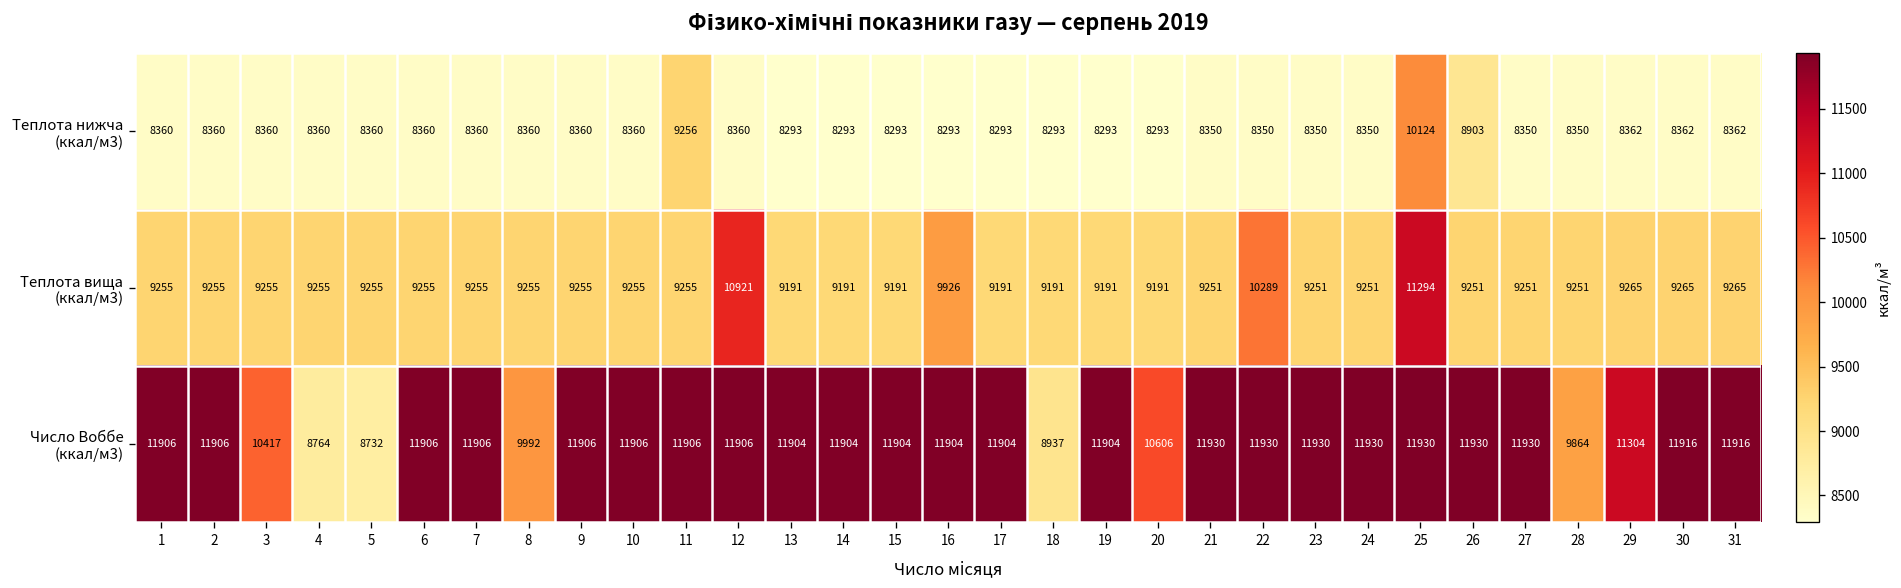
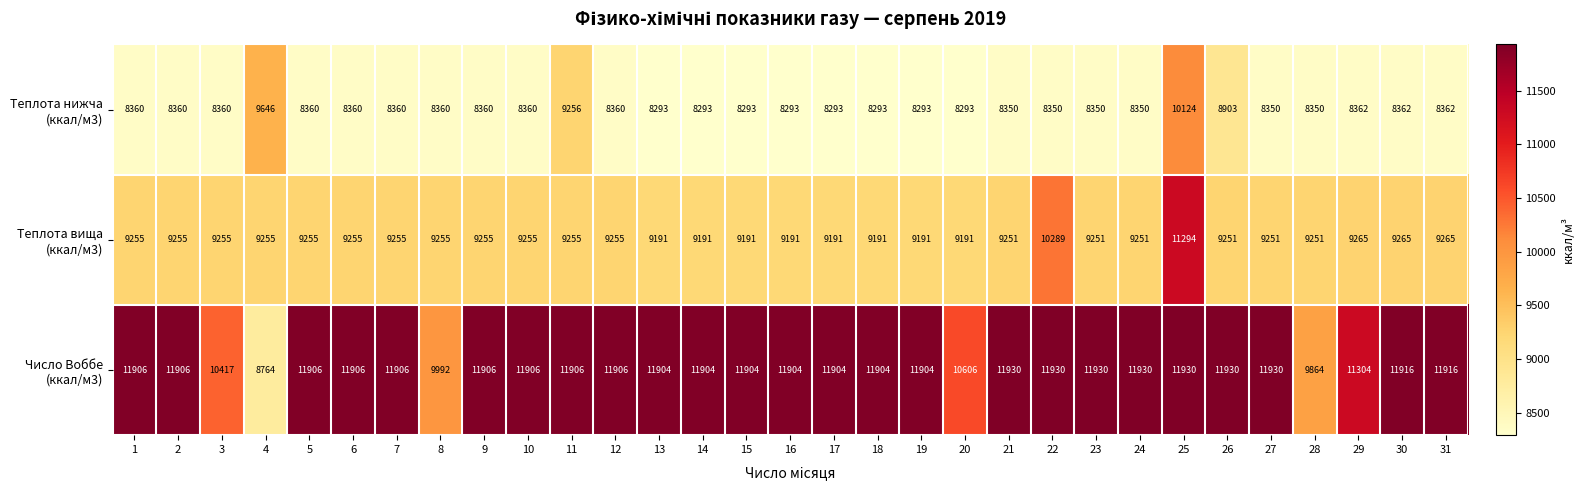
  {
    "Теплота нижча (ккал/м3)": {
      "1": 8360,
      "2": 8360,
      "3": 8360,
-     "4": 8360,
+     "4": 9646,
      "5": 8360,
      "6": 8360,
      "7": 8360,
      "8": 8360,
      "9": 8360,
      "10": 8360,
      "11": 9256,
      "12": 8360,
      "13": 8293,
      "14": 8293,
      "15": 8293,
      "16": 8293,
      "17": 8293,
      "18": 8293,
      "19": 8293,
      "20": 8293,
      "21": 8350,
      "22": 8350,
      "23": 8350,
      "24": 8350,
      "25": 10124,
      "26": 8903,
      "27": 8350,
      "28": 8350,
      "29": 8362,
      "30": 8362,
      "31": 8362
    },
    "Теплота вища (ккал/м3)": {
      "1": 9255,
      "2": 9255,
      "3": 9255,
      "4": 9255,
      "5": 9255,
      "6": 9255,
      "7": 9255,
      "8": 9255,
      "9": 9255,
      "10": 9255,
      "11": 9255,
-     "12": 10921,
+     "12": 9255,
      "13": 9191,
      "14": 9191,
      "15": 9191,
-     "16": 9926,
+     "16": 9191,
      "17": 9191,
      "18": 9191,
      "19": 9191,
      "20": 9191,
      "21": 9251,
      "22": 10289,
      "23": 9251,
      "24": 9251,
      "25": 11294,
      "26": 9251,
      "27": 9251,
      "28": 9251,
      "29": 9265,
      "30": 9265,
      "31": 9265
    },
    "Число Воббе (ккал/м3)": {
      "1": 11906,
      "2": 11906,
      "3": 10417,
      "4": 8764,
-     "5": 8732,
+     "5": 11906,
      "6": 11906,
      "7": 11906,
      "8": 9992,
      "9": 11906,
      "10": 11906,
      "11": 11906,
      "12": 11906,
      "13": 11904,
      "14": 11904,
      "15": 11904,
      "16": 11904,
      "17": 11904,
-     "18": 8937,
+     "18": 11904,
      "19": 11904,
      "20": 10606,
      "21": 11930,
      "22": 11930,
      "23": 11930,
      "24": 11930,
      "25": 11930,
      "26": 11930,
      "27": 11930,
      "28": 9864,
      "29": 11304,
      "30": 11916,
      "31": 11916
    }
  }
